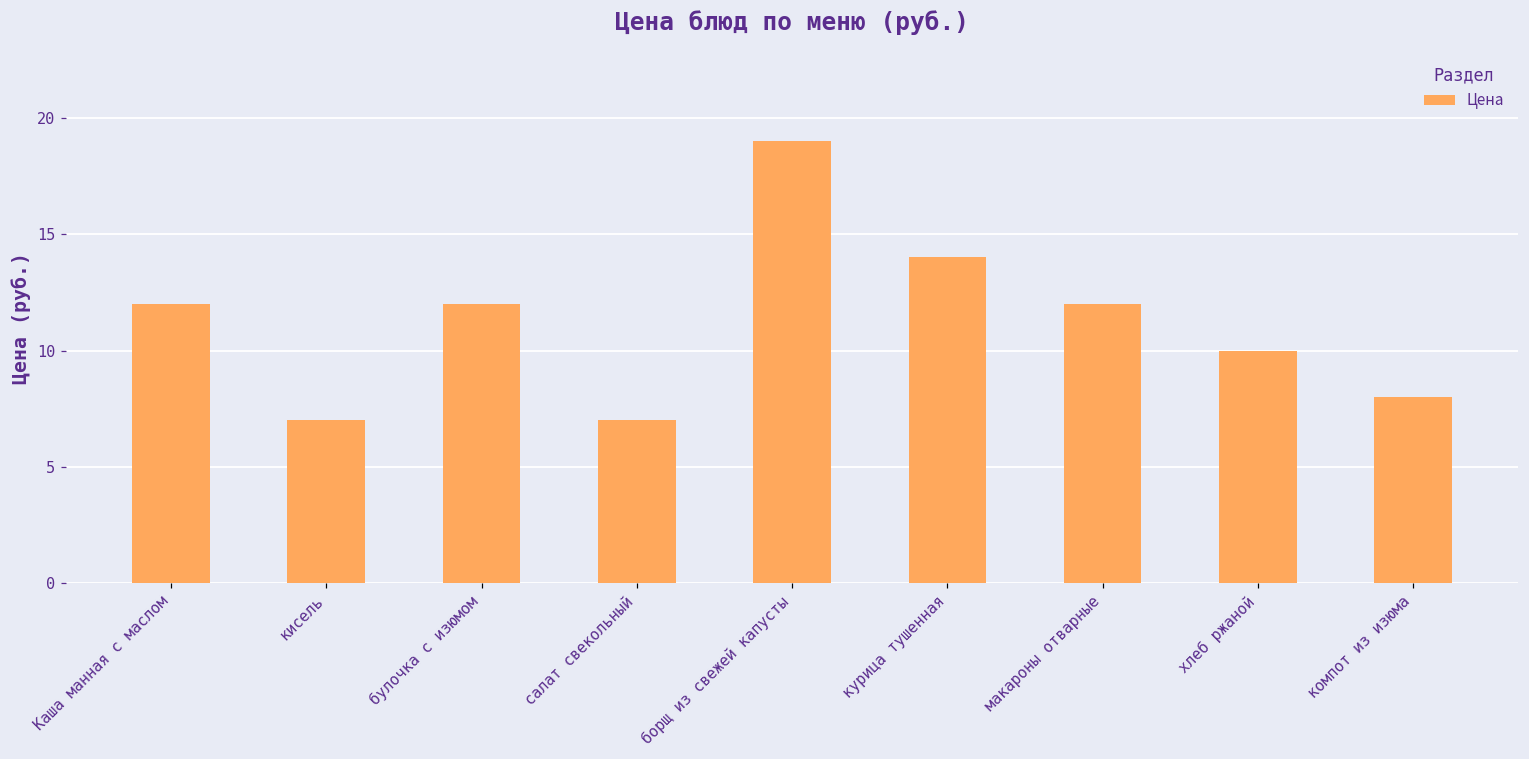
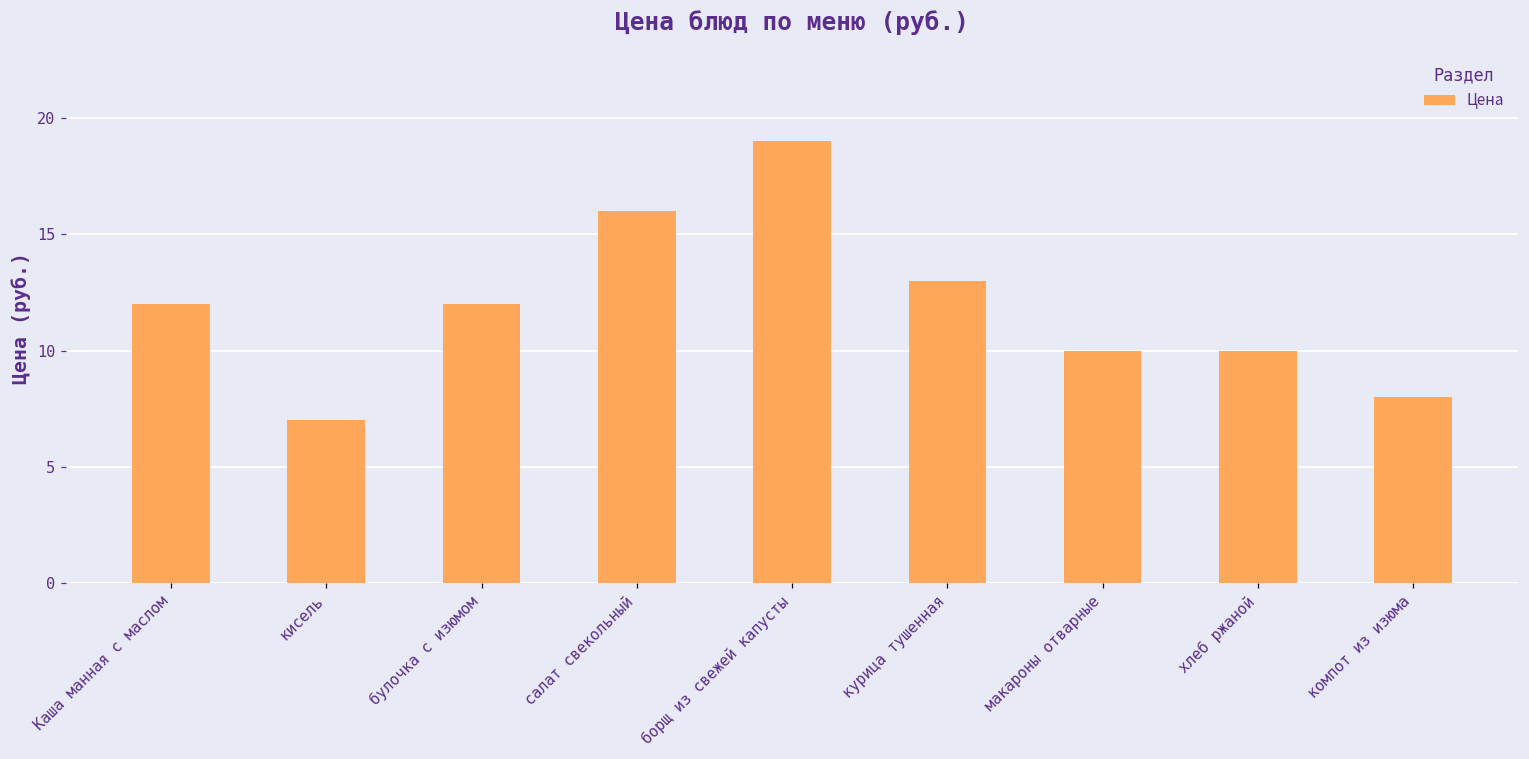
  {
    "Каша манная с маслом": 12,
    "кисель": 7,
    "булочка с изюмом": 12,
-   "салат свекольный": 7,
+   "салат свекольный": 16,
    "борщ из свежей капусты": 19,
-   "курица тушенная": 14,
-   "макароны отварные": 12,
+   "курица тушенная": 13,
+   "макароны отварные": 10,
    "хлеб ржаной": 10,
    "компот из изюма": 8
  }
